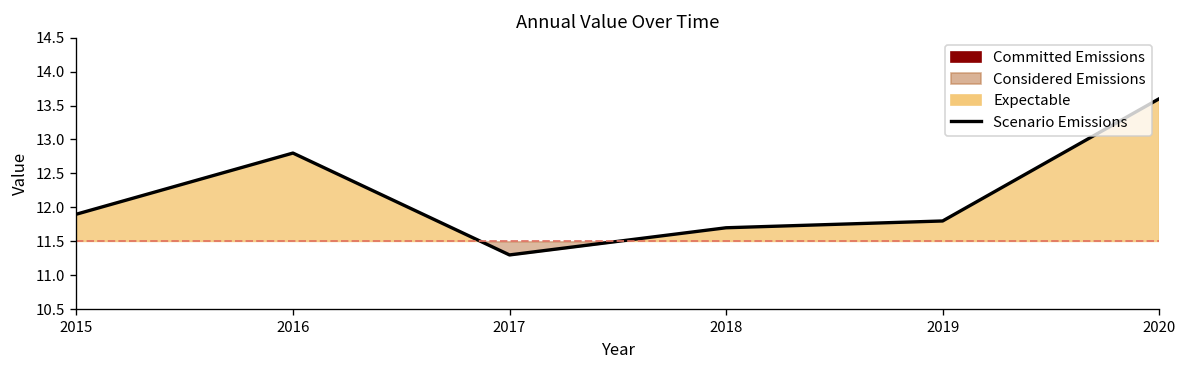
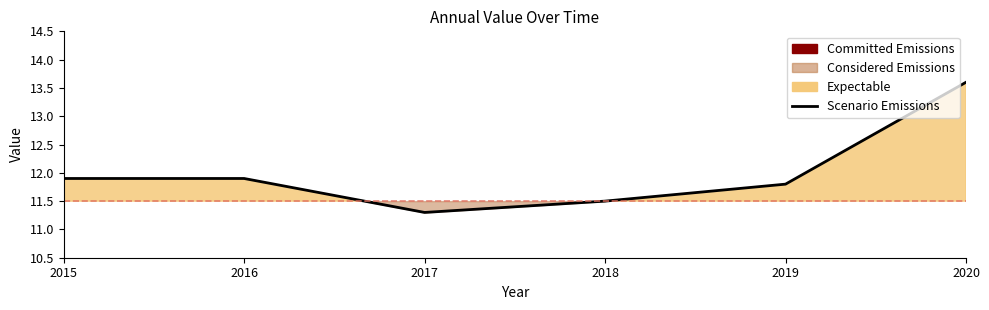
  {
    "2015": 11.9,
-   "2016": 12.8,
+   "2016": 11.9,
    "2017": 11.3,
-   "2018": 11.7,
+   "2018": 11.5,
    "2019": 11.8,
    "2020": 13.6
  }
